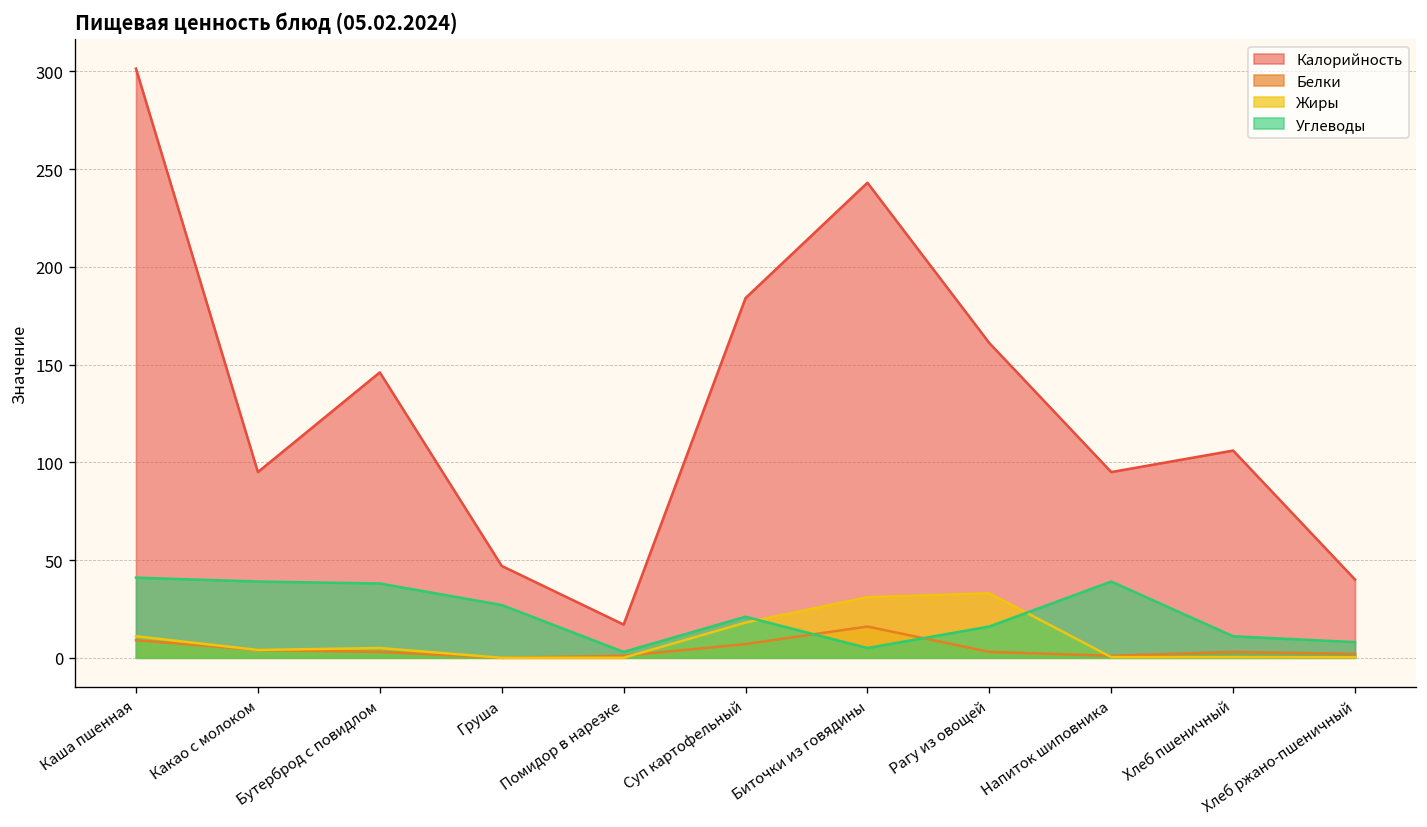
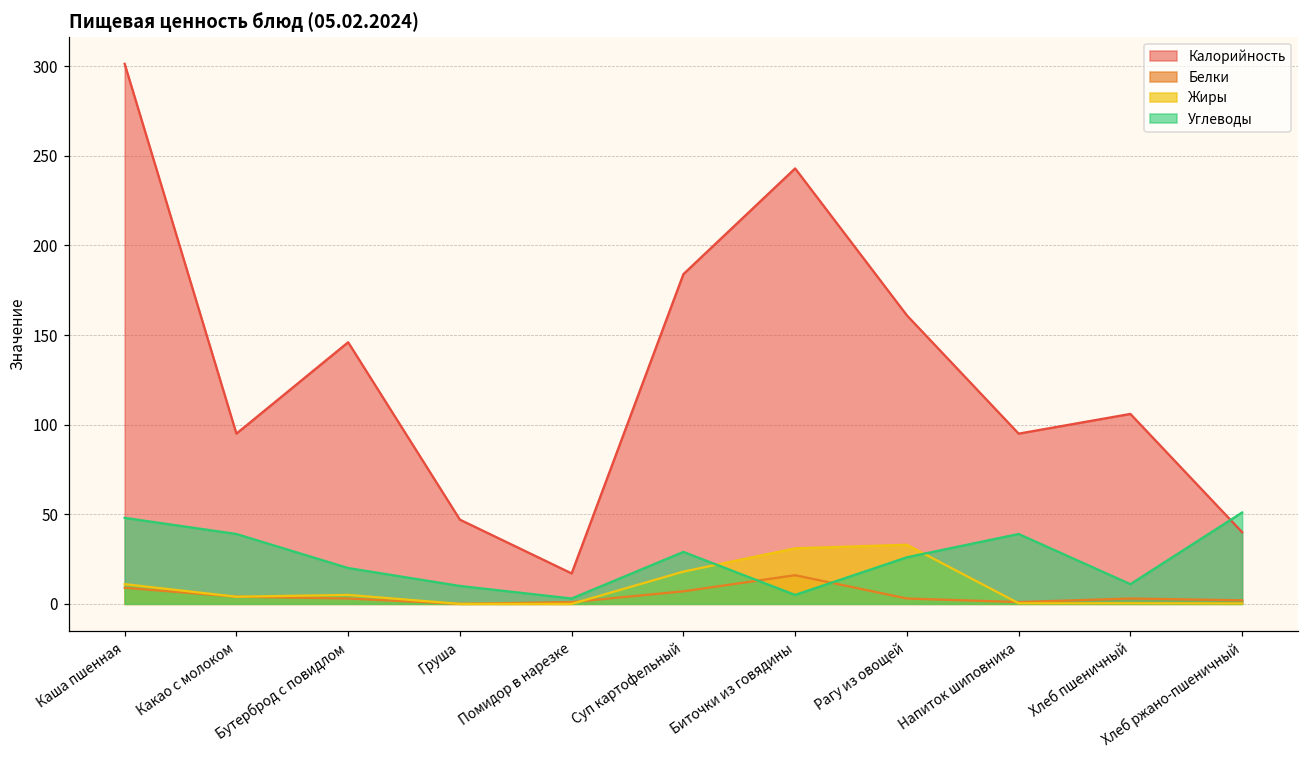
  {
    "Жиры": {
      "Каша пшенная": 11,
      "Бутерброд с повидлом": 5,
      "Суп картофельный": 18,
      "Биточки из говядины": 31,
      "Рагу из овощей": 33,
      "Хлеб пшеничный": 0,
      "Хлеб ржано-пшеничный": 0
    },
    "Углеводы": {
-     "Каша пшенная": 41,
+     "Каша пшенная": 48,
      "Какао с молоком": 39,
-     "Бутерброд с повидлом": 38,
-     "Груша": 27,
+     "Бутерброд с повидлом": 20,
+     "Груша": 10,
      "Помидор в нарезке": 3,
-     "Суп картофельный": 21,
+     "Суп картофельный": 29,
      "Биточки из говядины": 5,
-     "Рагу из овощей": 16,
+     "Рагу из овощей": 26,
      "Напиток шиповника": 39,
      "Хлеб пшеничный": 11,
-     "Хлеб ржано-пшеничный": 8
+     "Хлеб ржано-пшеничный": 51
    }
  }
